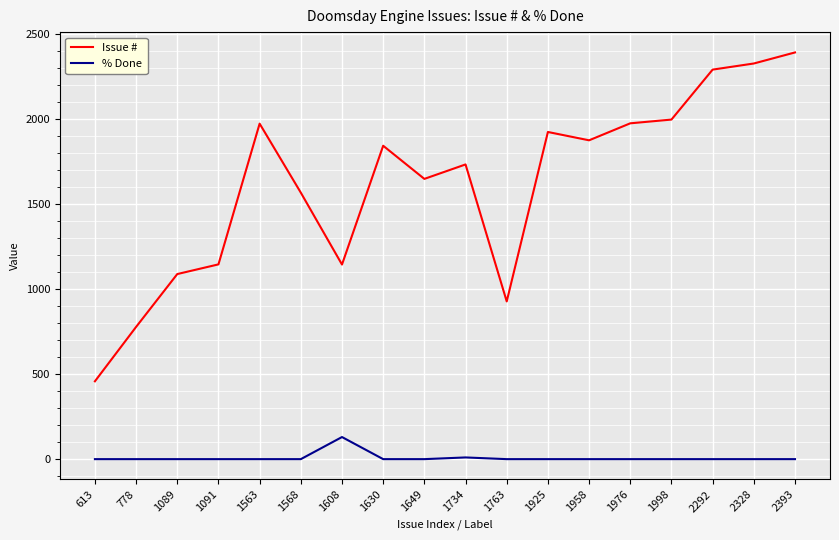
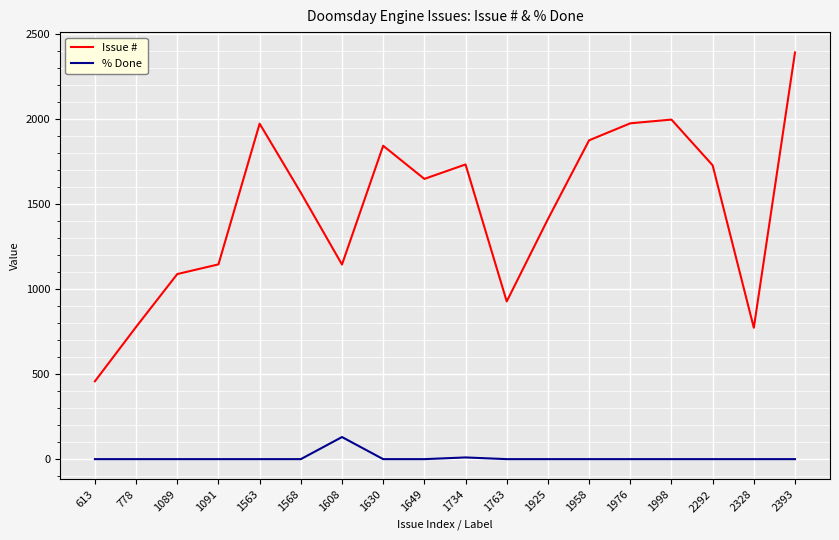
  {
    "Issue #": {
      "613": 460,
      "778": 780,
      "1089": 1090,
      "1091": 1150,
      "1563": 1970,
      "1568": 1570,
      "1608": 1150,
      "1630": 1840,
      "1649": 1650,
      "1734": 1730,
      "1763": 930,
-     "1925": 1930,
+     "1925": 1410,
      "1958": 1880,
      "1976": 1980,
      "1998": 2000,
-     "2292": 2290,
-     "2328": 2330,
+     "2292": 1730,
+     "2328": 770,
      "2393": 2390
    },
    "% Done": {
      "613": 0,
      "778": 0,
      "1089": 0,
      "1091": 0,
      "1563": 0,
      "1568": 0,
      "1608": 130,
      "1630": 0,
      "1649": 0,
      "1734": 10,
      "1763": 0,
      "1925": 0,
      "1958": 0,
      "1976": 0,
      "1998": 0,
      "2292": 0,
      "2328": 0,
      "2393": 0
    }
  }
